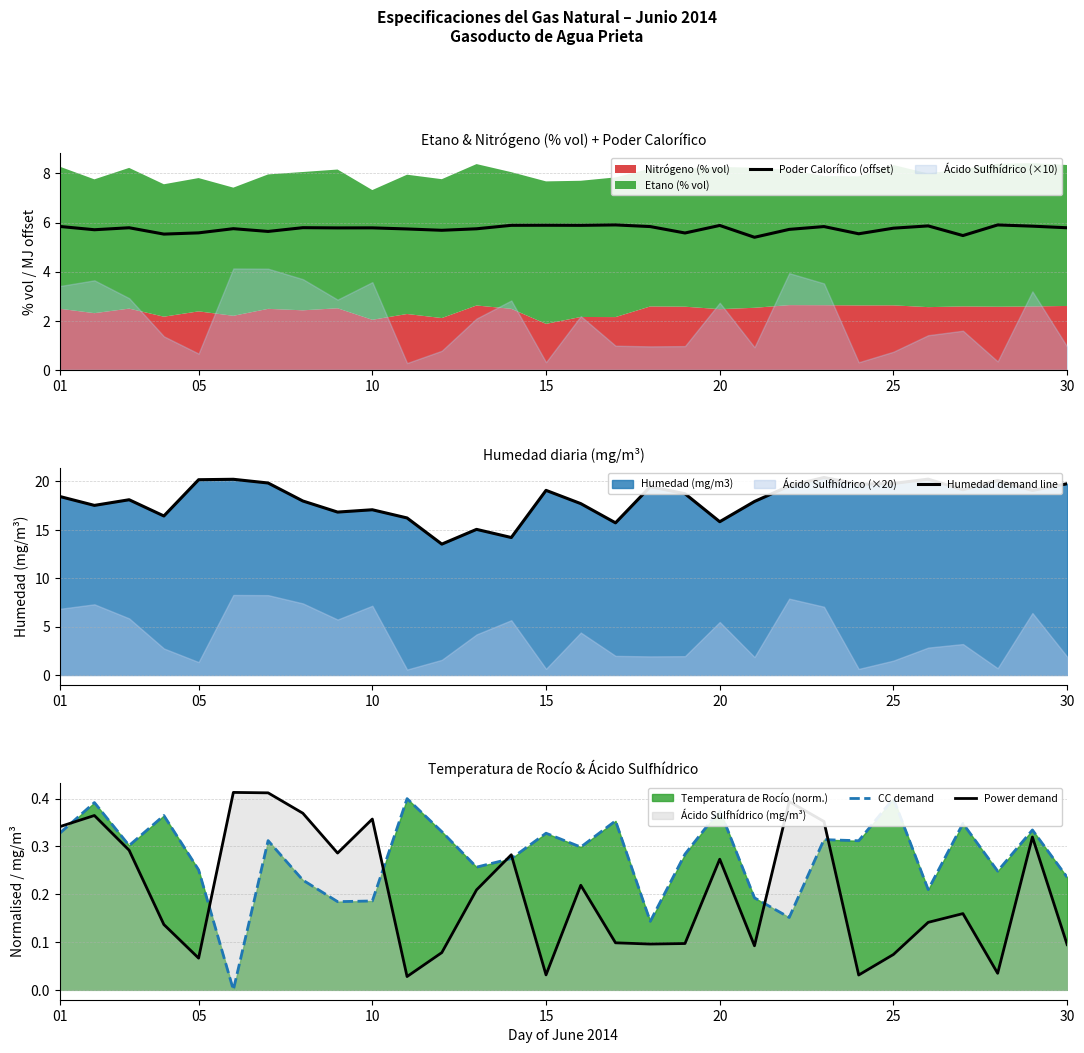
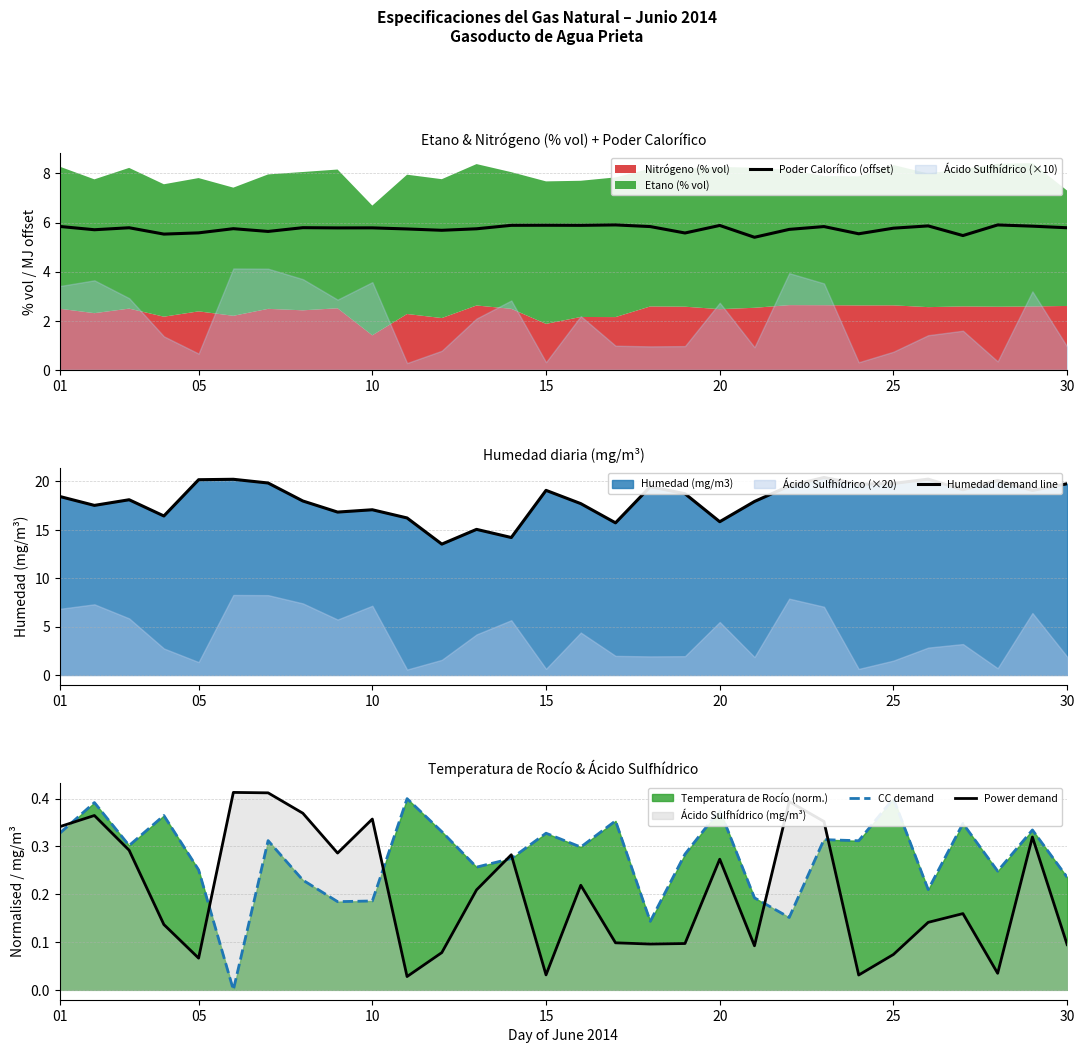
  {
    "Etano & Nitrógeno (% vol) + Poder Calorífico": {
      "Poder Calorífico (offset)": {
        "01": 5.8,
        "05": 5.6,
        "10": 5.8,
        "15": 5.9,
        "20": 5.9,
        "25": 5.8,
        "30": 5.8
      },
      "Nitrógeno (% vol)": {
        "01": 2.5,
        "05": 2.4,
-       "10": 2.0,
+       "10": 1.4,
        "15": 1.9,
        "20": 2.5,
        "25": 2.6,
        "30": 2.6
      },
      "Etano (% vol)": {
        "01": 5.8,
        "05": 5.4,
        "10": 5.3,
        "15": 5.8,
-       "30": 5.7
+       "30": 4.7
      },
      "Ácido Sulfhídrico (×10)": {
        "01": 3.4,
        "05": 0.7,
        "10": 3.6,
        "15": 0.3,
        "20": 2.7,
        "25": 0.7,
        "30": 0.9
      }
    },
    "Humedad diaria (mg/m³)": {
      "Humedad (mg/m3)": {
        "01": 18,
        "05": 20,
        "10": 17,
        "15": 19,
        "20": 16,
        "30": 20
      },
      "Ácido Sulfhídrico (×20)": {
        "01": 7,
        "05": 1,
        "10": 7,
        "15": 1,
        "20": 5,
        "25": 1,
        "30": 2
      }
    },
    "Temperatura de Rocío & Ácido Sulfhídrico": {
      "Temperatura de Rocío (norm.)": {
        "01": 0.33,
        "05": 0.25,
        "10": 0.19,
        "15": 0.33,
        "30": 0.24
      },
      "Ácido Sulfhídrico (mg/m³)": {
        "01": 0.34,
        "05": 0.07,
        "10": 0.36,
        "15": 0.03,
        "20": 0.27,
        "25": 0.07,
        "30": 0.09
      }
    }
  }
